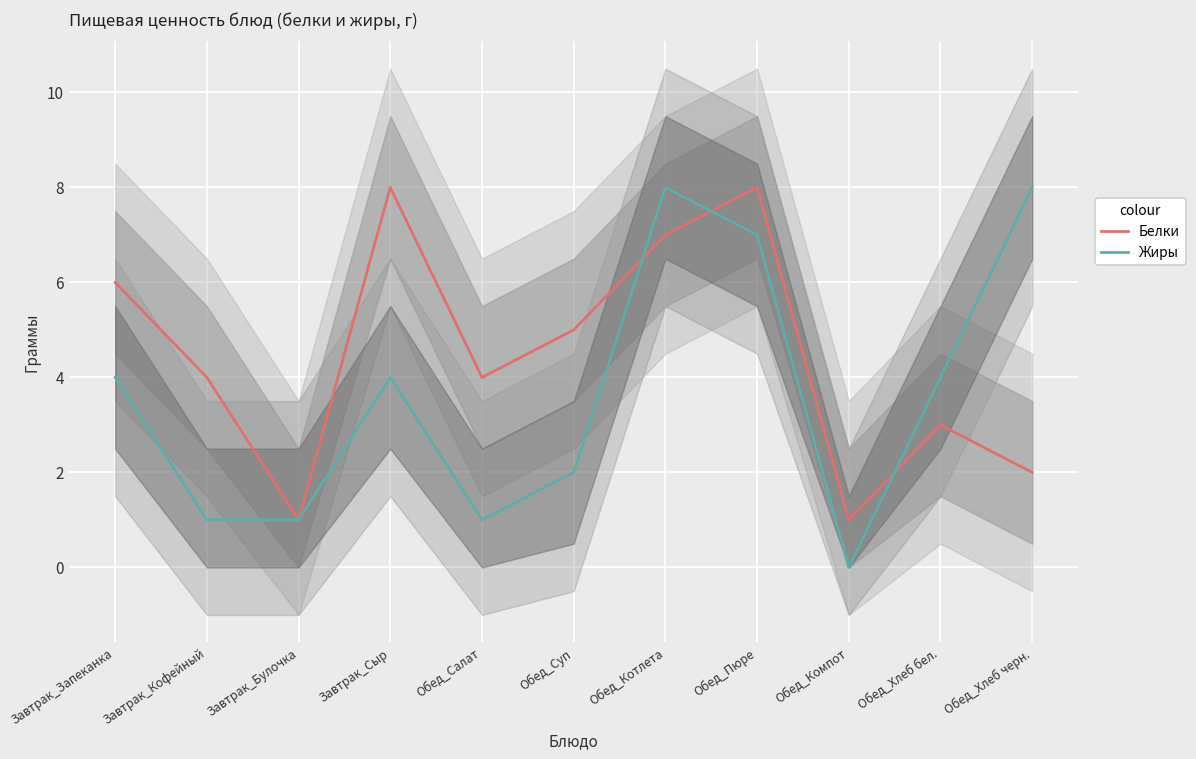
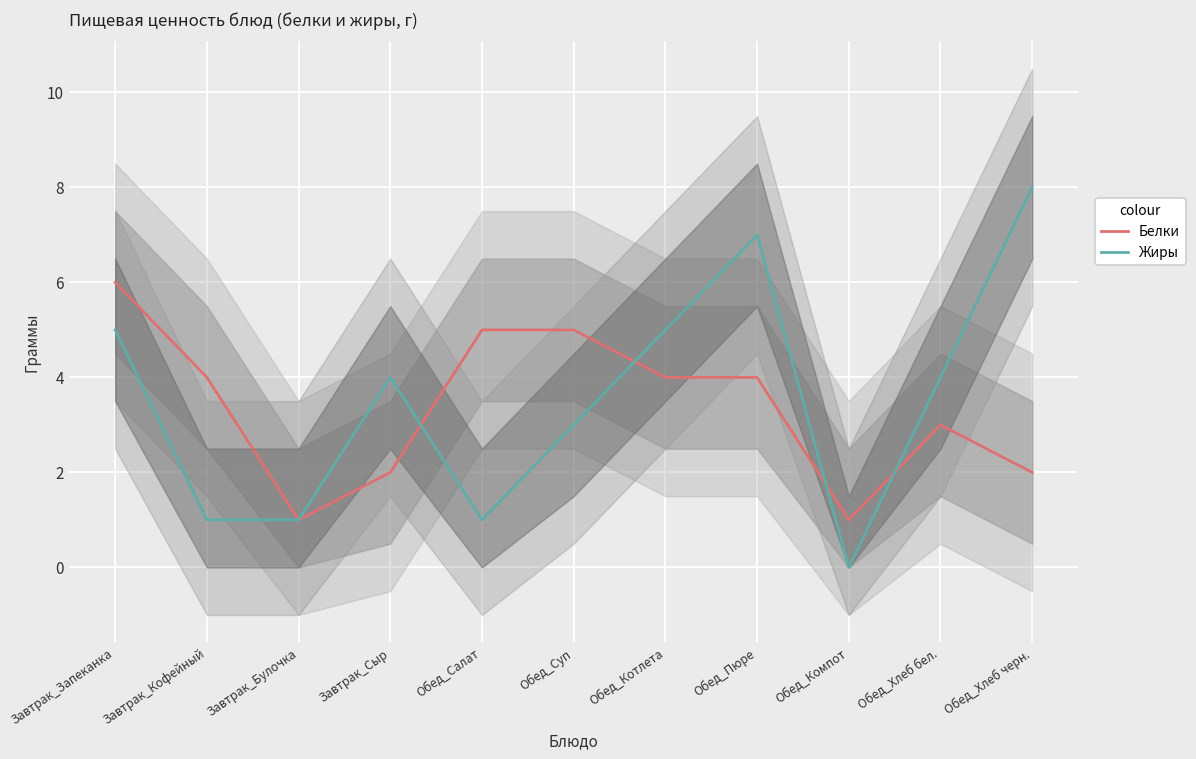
  {
    "Белки": {
      "Завтрак_Запеканка": 6,
      "Завтрак_Кофейный": 4,
-     "Завтрак_Сыр": 8,
-     "Обед_Салат": 4,
+     "Завтрак_Сыр": 2,
+     "Обед_Салат": 5,
      "Обед_Суп": 5,
-     "Обед_Котлета": 7,
-     "Обед_Пюре": 8,
+     "Обед_Котлета": 4,
+     "Обед_Пюре": 4,
      "Обед_Компот": 1,
      "Обед_Хлеб бел.": 3,
      "Обед_Хлеб черн.": 2
    },
    "Жиры": {
-     "Завтрак_Запеканка": 4,
+     "Завтрак_Запеканка": 5,
      "Завтрак_Кофейный": 1,
      "Завтрак_Сыр": 4,
      "Обед_Салат": 1,
-     "Обед_Суп": 2,
-     "Обед_Котлета": 8,
+     "Обед_Суп": 3,
+     "Обед_Котлета": 5,
      "Обед_Пюре": 7,
      "Обед_Компот": 0,
      "Обед_Хлеб бел.": 4,
      "Обед_Хлеб черн.": 8
    }
  }
